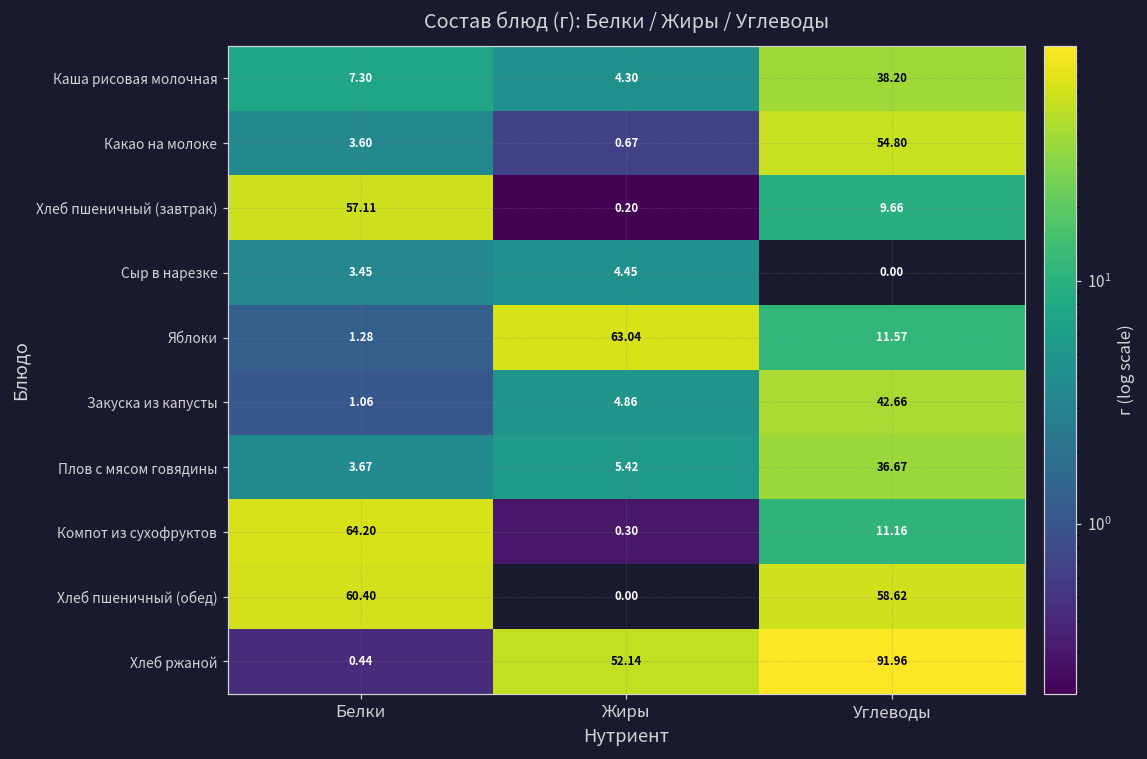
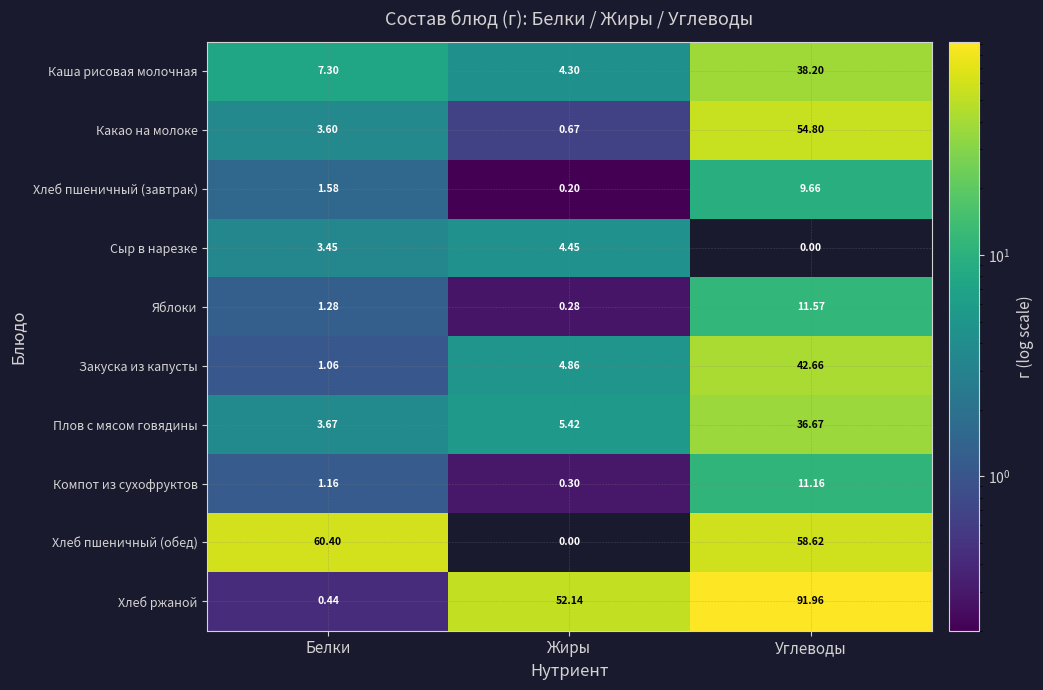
  {
    "Каша рисовая молочная": {
      "Белки": 7.30,
      "Жиры": 4.30,
      "Углеводы": 38.20
    },
    "Какао на молоке": {
      "Белки": 3.60,
      "Жиры": 0.67,
      "Углеводы": 54.80
    },
    "Хлеб пшеничный (завтрак)": {
-     "Белки": 57.11,
+     "Белки": 1.58,
      "Жиры": 0.20,
      "Углеводы": 9.66
    },
    "Сыр в нарезке": {
      "Белки": 3.45,
      "Жиры": 4.45,
      "Углеводы": 0.00
    },
    "Яблоки": {
      "Белки": 1.28,
-     "Жиры": 63.04,
+     "Жиры": 0.28,
      "Углеводы": 11.57
    },
    "Закуска из капусты": {
      "Белки": 1.06,
      "Жиры": 4.86,
      "Углеводы": 42.66
    },
    "Плов с мясом говядины": {
      "Белки": 3.67,
      "Жиры": 5.42,
      "Углеводы": 36.67
    },
    "Компот из сухофруктов": {
-     "Белки": 64.20,
+     "Белки": 1.16,
      "Жиры": 0.30,
      "Углеводы": 11.16
    },
    "Хлеб пшеничный (обед)": {
      "Белки": 60.40,
      "Жиры": 0.00,
      "Углеводы": 58.62
    },
    "Хлеб ржаной": {
      "Белки": 0.44,
      "Жиры": 52.14,
      "Углеводы": 91.96
    }
  }
